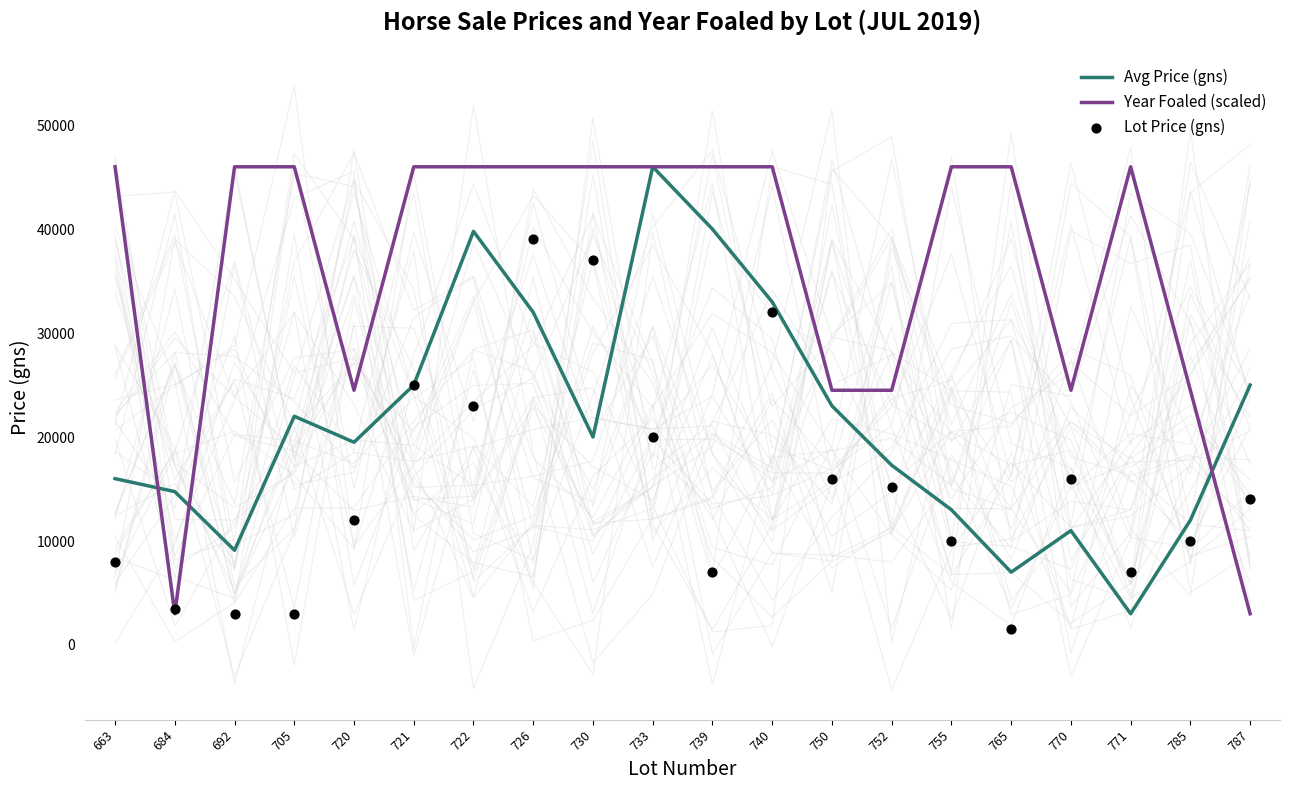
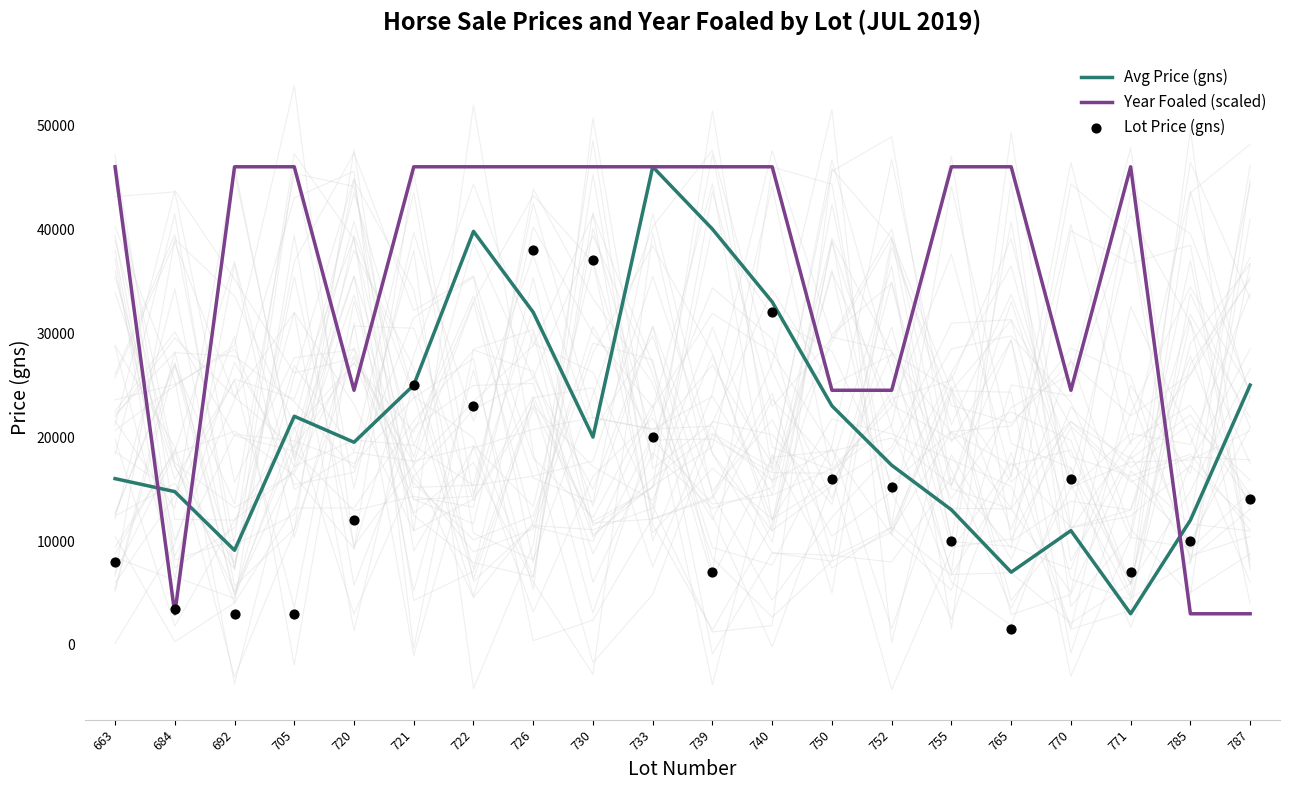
  {
    "Lot Price (gns)": {
-     "726": 39100
+     "726": 38000
    },
    "Avg Price (gns)": {
      "663": 16000,
      "692": 9100,
      "705": 22000,
      "722": 39800,
      "730": 20000,
      "740": 33000,
      "750": 23000,
      "752": 17300,
      "771": 3000,
      "787": 25000
    },
    "Year Foaled (scaled)": {
      "663": 46000,
      "684": 3000,
      "720": 24500,
      "721": 46000,
      "722": 46000,
      "726": 46000,
      "730": 46000,
      "739": 46000,
      "750": 24500,
      "755": 46000,
      "765": 46000,
      "770": 24500,
      "771": 46000,
-     "785": 24500,
+     "785": 3000,
      "787": 3000
    }
  }
